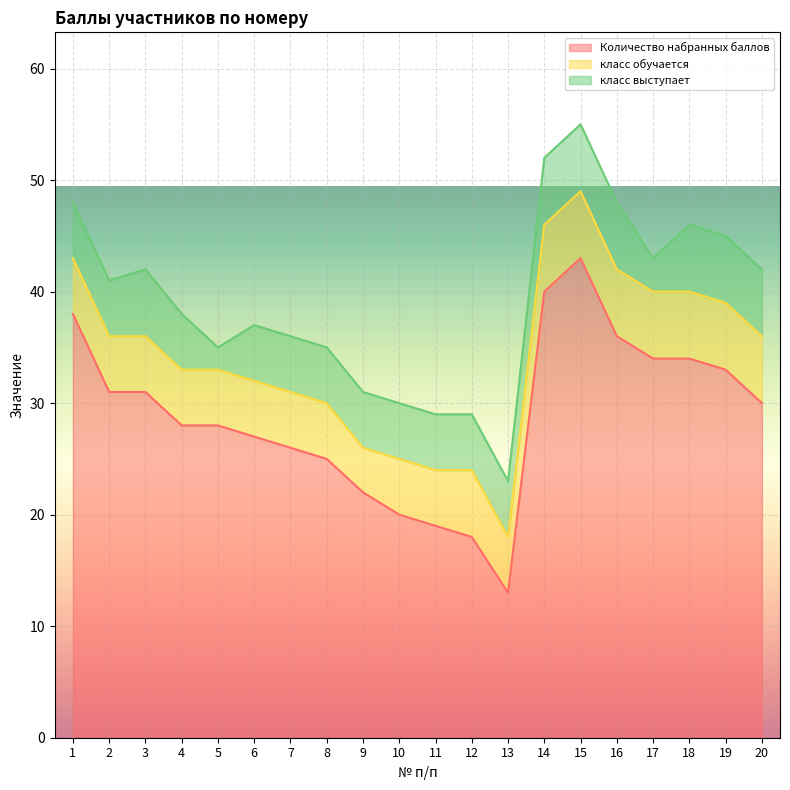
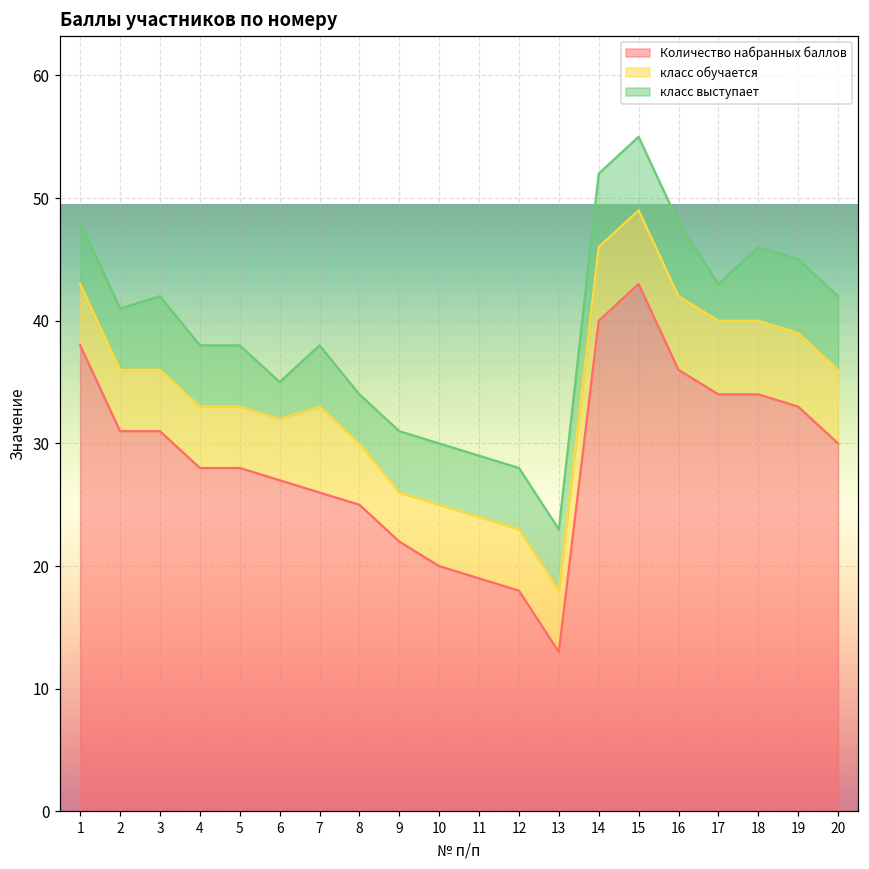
  {
    "Количество набранных баллов": {
      "1": 38,
      "2": 31,
      "3": 31,
      "4": 28,
      "5": 28,
      "6": 27,
      "7": 26,
      "8": 25,
      "9": 22,
      "10": 20,
      "11": 19,
      "12": 18,
      "13": 13,
      "14": 40,
      "15": 43,
      "16": 36,
      "17": 34,
      "18": 34,
      "19": 33,
      "20": 30
    },
    "класс обучается": {
      "1": 5,
      "2": 5,
      "3": 5,
      "4": 5,
      "5": 5,
      "6": 5,
-     "7": 5,
+     "7": 7,
      "8": 5,
      "9": 4,
      "10": 5,
      "11": 5,
-     "12": 6,
+     "12": 5,
      "13": 5,
      "14": 6,
      "15": 6,
      "16": 6,
      "17": 6,
      "18": 6,
      "19": 6,
      "20": 6
    },
    "класс выступает": {
      "1": 5,
      "2": 5,
      "3": 6,
      "4": 5,
-     "5": 2,
-     "6": 5,
+     "5": 5,
+     "6": 3,
      "7": 5,
-     "8": 5,
+     "8": 4,
      "9": 5,
      "10": 5,
      "11": 5,
      "12": 5,
      "13": 5,
      "14": 6,
      "15": 6,
      "16": 6,
      "17": 3,
      "18": 6,
      "19": 6,
      "20": 6
    }
  }
